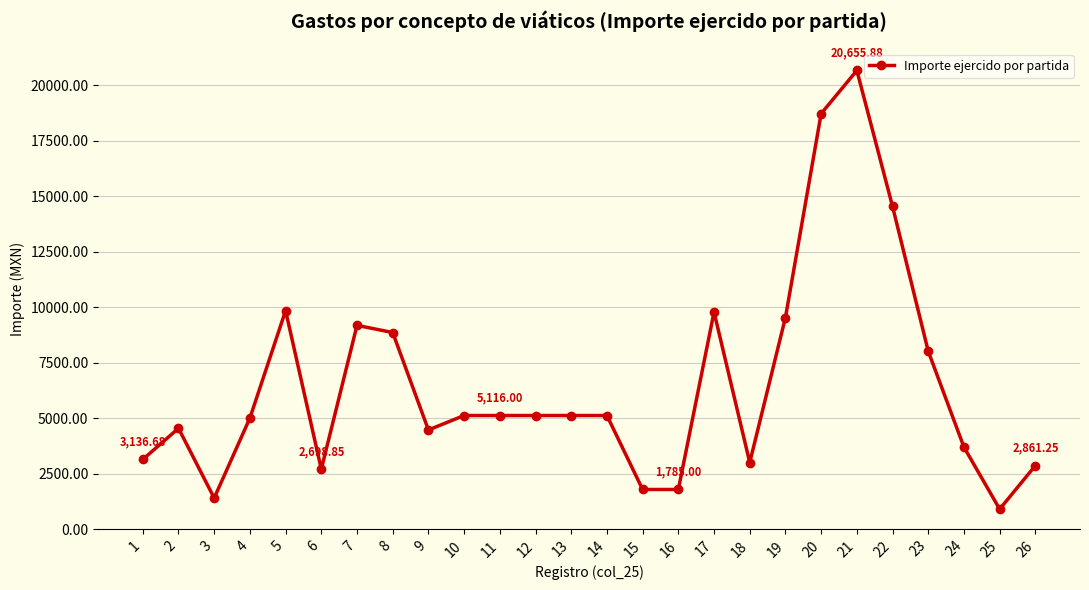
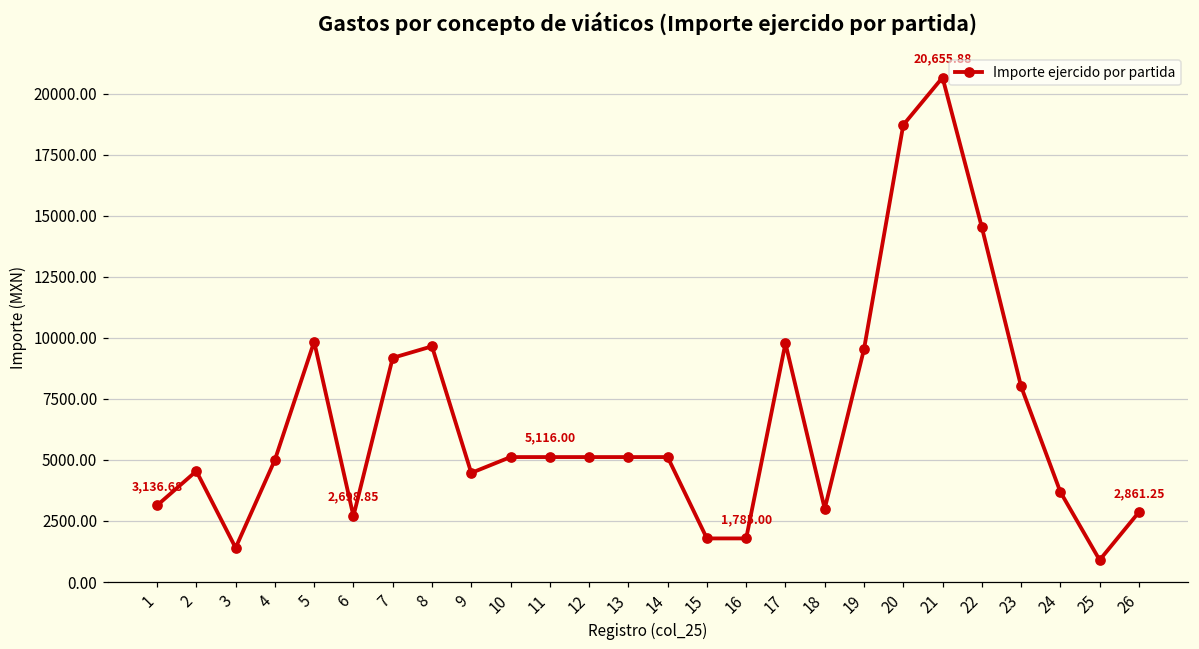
  {
    "2": 4500,
    "3": 1400,
    "4": 5000,
    "5": 9800,
    "7": 9200,
-   "8": 8900,
+   "8": 9600,
    "9": 4500,
    "13": 5100,
    "14": 5100,
    "17": 9800,
    "18": 3000,
    "19": 9500,
    "20": 18700,
    "22": 14500,
    "23": 8000,
    "24": 3700,
    "25": 900
  }
